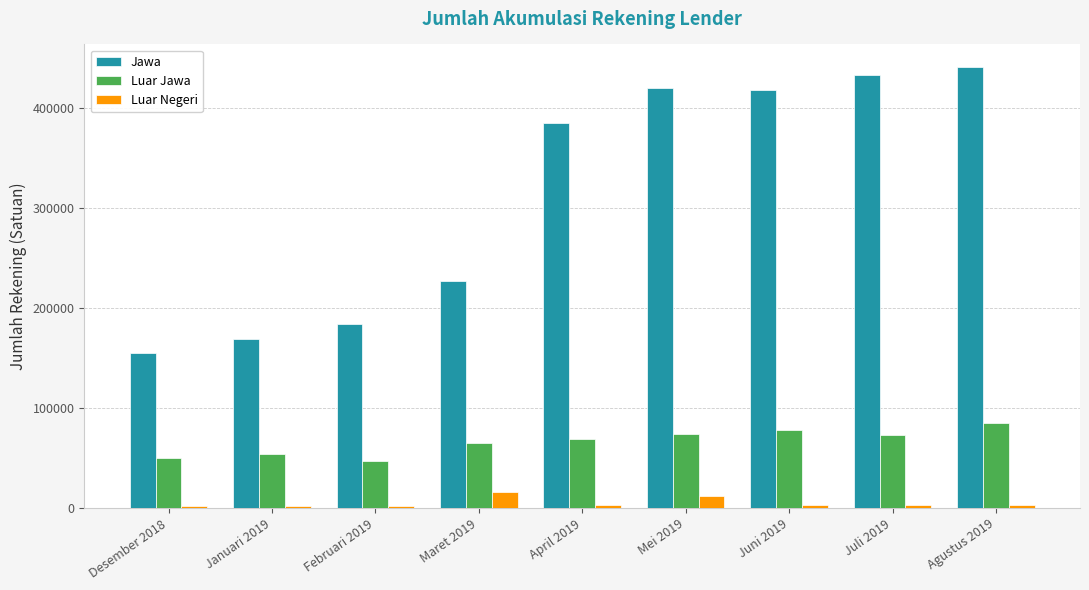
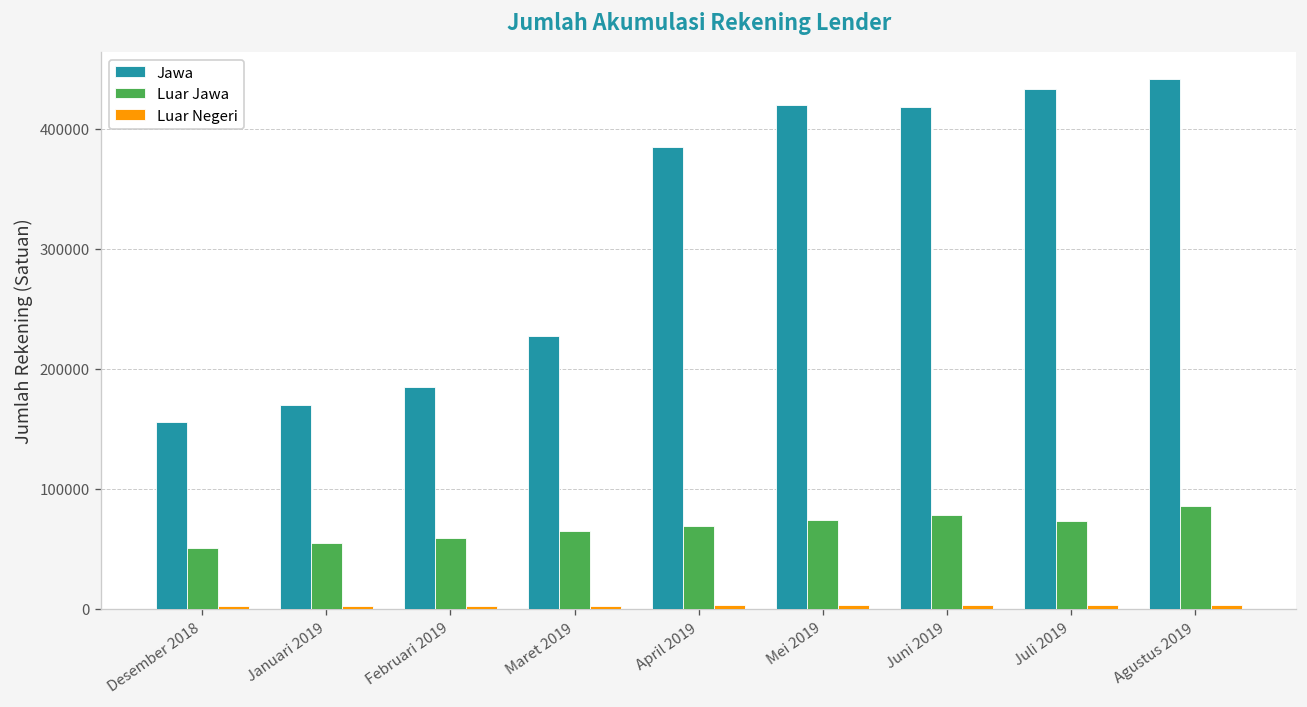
  {
    "Jawa": {
      "Desember 2018": 155000,
      "Januari 2019": 169000,
      "Februari 2019": 184000,
      "Maret 2019": 227000,
      "April 2019": 385000,
      "Mei 2019": 420000,
      "Juni 2019": 418000,
      "Juli 2019": 433000,
      "Agustus 2019": 442000
    },
    "Luar Jawa": {
      "Desember 2018": 50000,
      "Januari 2019": 54000,
-     "Februari 2019": 47000,
+     "Februari 2019": 59000,
      "Maret 2019": 65000,
      "April 2019": 69000,
      "Mei 2019": 74000,
      "Juni 2019": 78000,
      "Juli 2019": 73000,
      "Agustus 2019": 86000
    },
    "Luar Negeri": {
-     "Maret 2019": 16000,
+     "Maret 2019": 2000,
      "April 2019": 3000,
-     "Mei 2019": 12000,
+     "Mei 2019": 3000,
      "Juni 2019": 3000,
      "Juli 2019": 3000,
      "Agustus 2019": 3000
    }
  }
